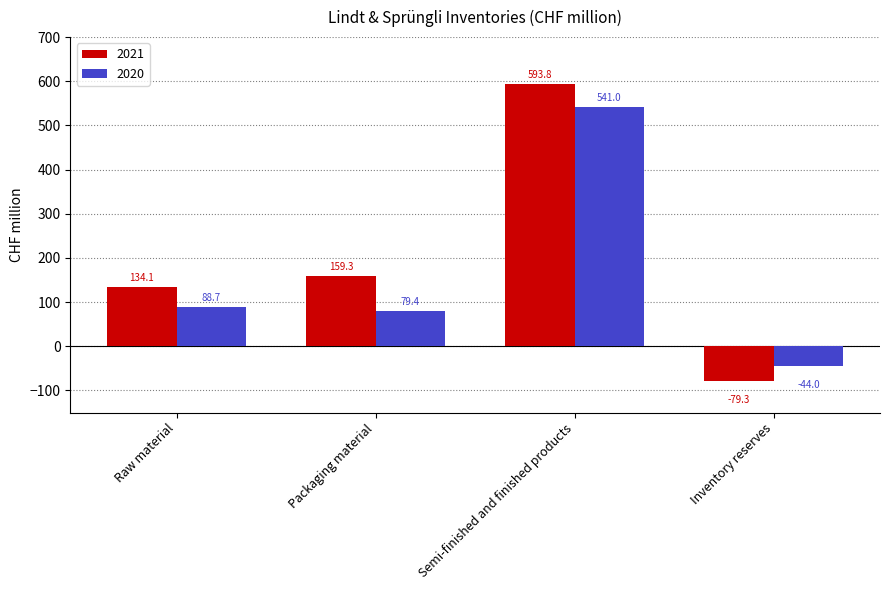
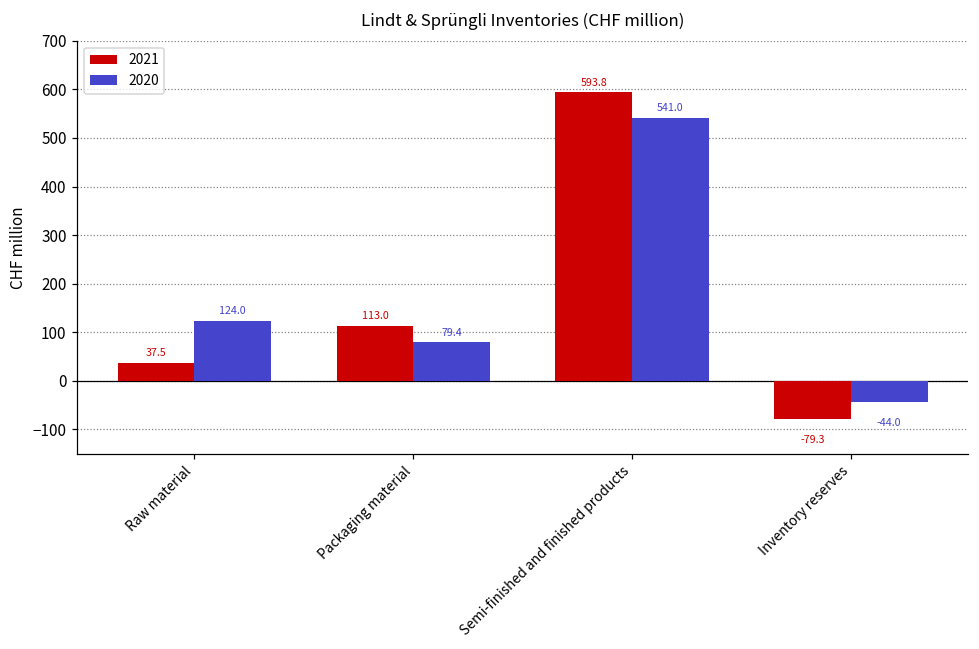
  {
    "2021": {
-     "Raw material": 134.1,
-     "Packaging material": 159.3,
+     "Raw material": 37.5,
+     "Packaging material": 113.0,
      "Semi-finished and finished products": 593.8,
      "Inventory reserves": -79.3
    },
    "2020": {
-     "Raw material": 88.7,
+     "Raw material": 124.0,
      "Packaging material": 79.4,
      "Semi-finished and finished products": 541.0,
      "Inventory reserves": -44.0
    }
  }
